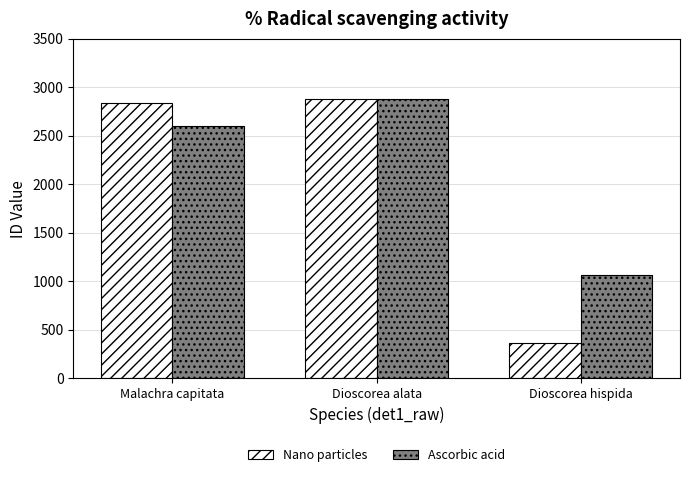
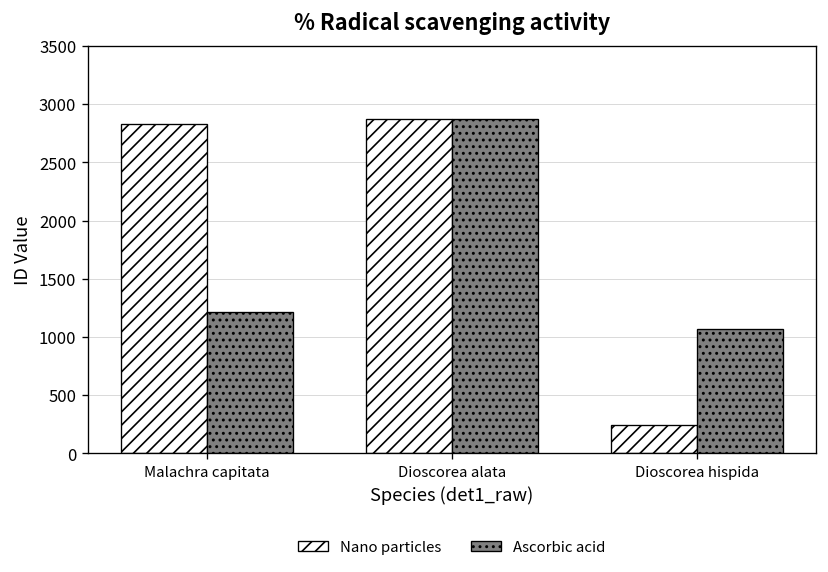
  {
    "Nano particles": {
      "Malachra capitata": 2800,
      "Dioscorea alata": 2900,
-     "Dioscorea hispida": 400
+     "Dioscorea hispida": 200
    },
    "Ascorbic acid": {
-     "Malachra capitata": 2600,
+     "Malachra capitata": 1200,
      "Dioscorea alata": 2900,
      "Dioscorea hispida": 1100
    }
  }
